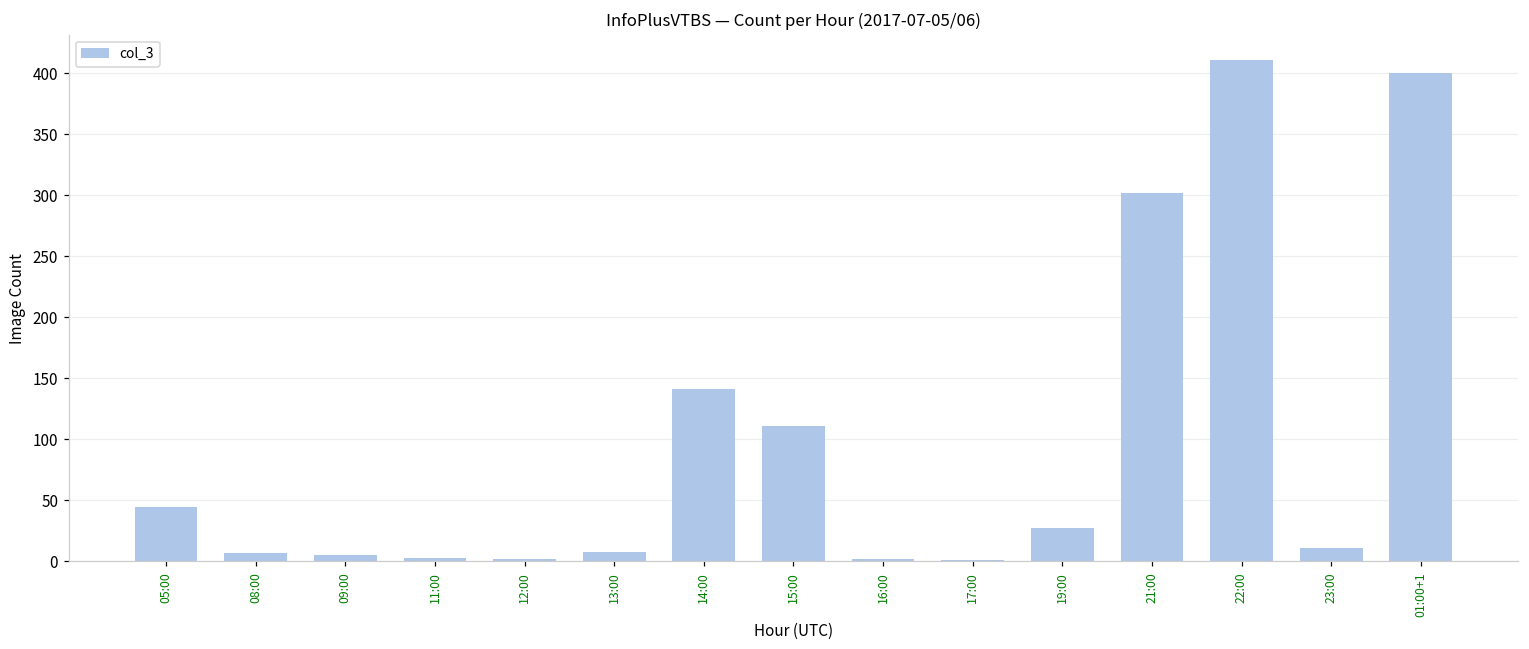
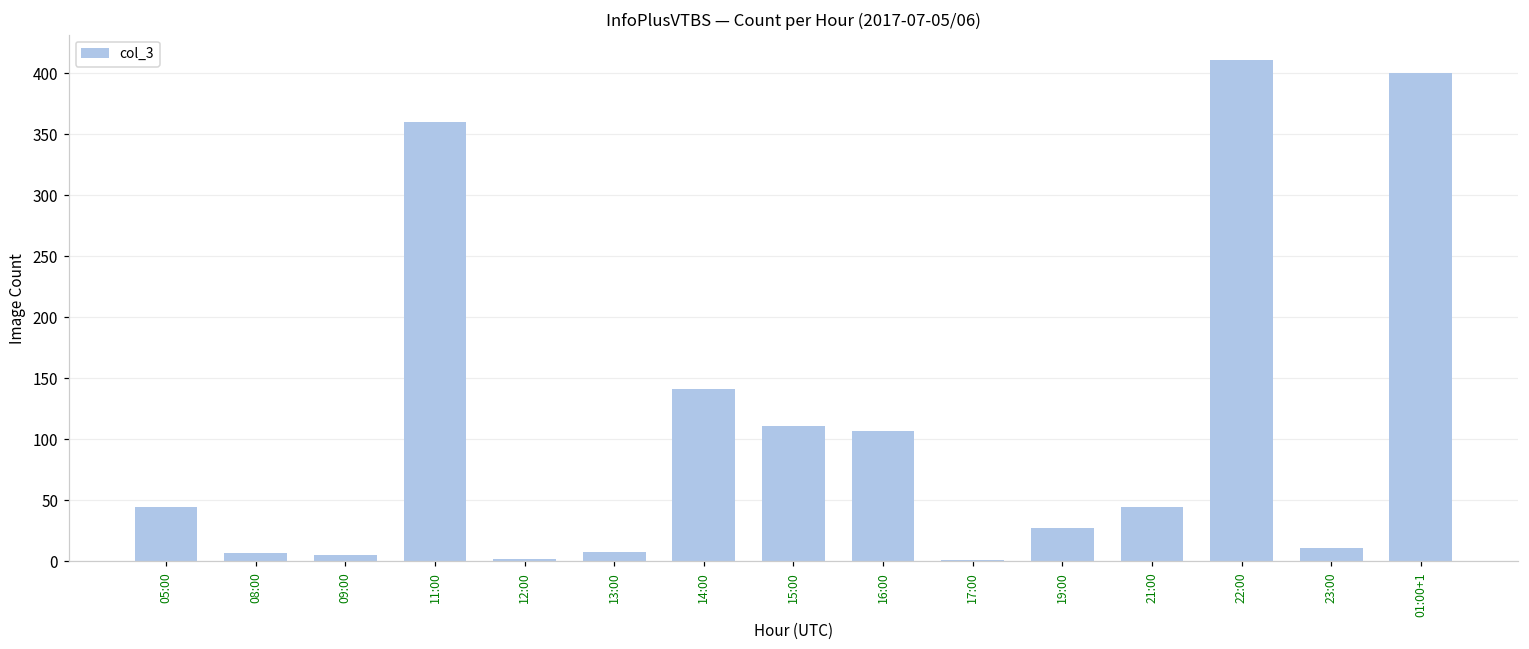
  {
    "05:00": 45,
    "08:00": 7,
    "09:00": 5,
-   "11:00": 3,
+   "11:00": 360,
    "13:00": 8,
    "14:00": 141,
    "15:00": 111,
-   "16:00": 2,
+   "16:00": 107,
    "19:00": 27,
-   "21:00": 302,
+   "21:00": 45,
    "22:00": 411,
    "23:00": 11,
    "01:00+1": 400
  }
